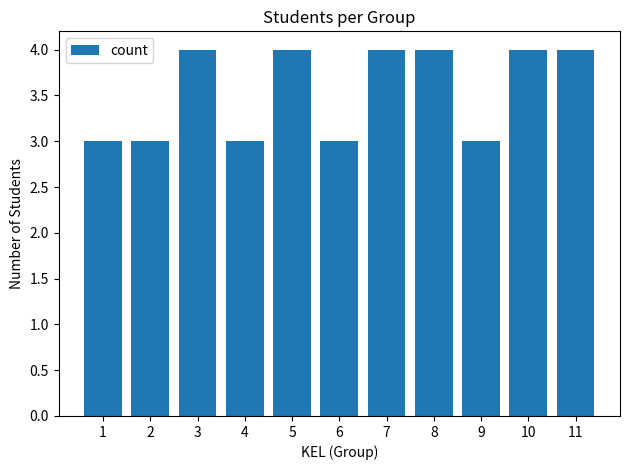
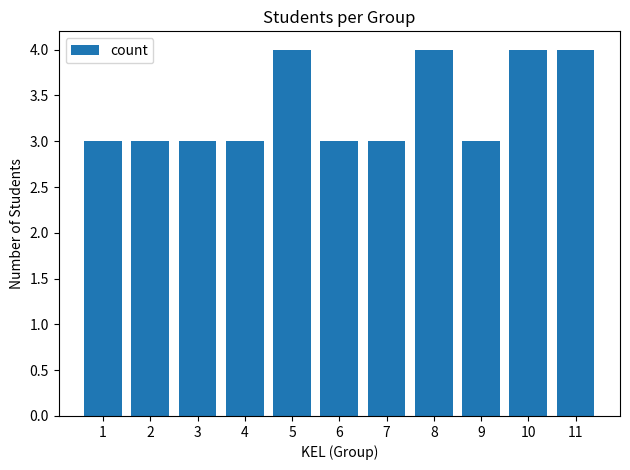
  {
    "1": 3,
    "2": 3,
-   "3": 4,
+   "3": 3,
    "4": 3,
    "5": 4,
    "6": 3,
-   "7": 4,
+   "7": 3,
    "8": 4,
    "9": 3,
    "10": 4,
    "11": 4
  }
